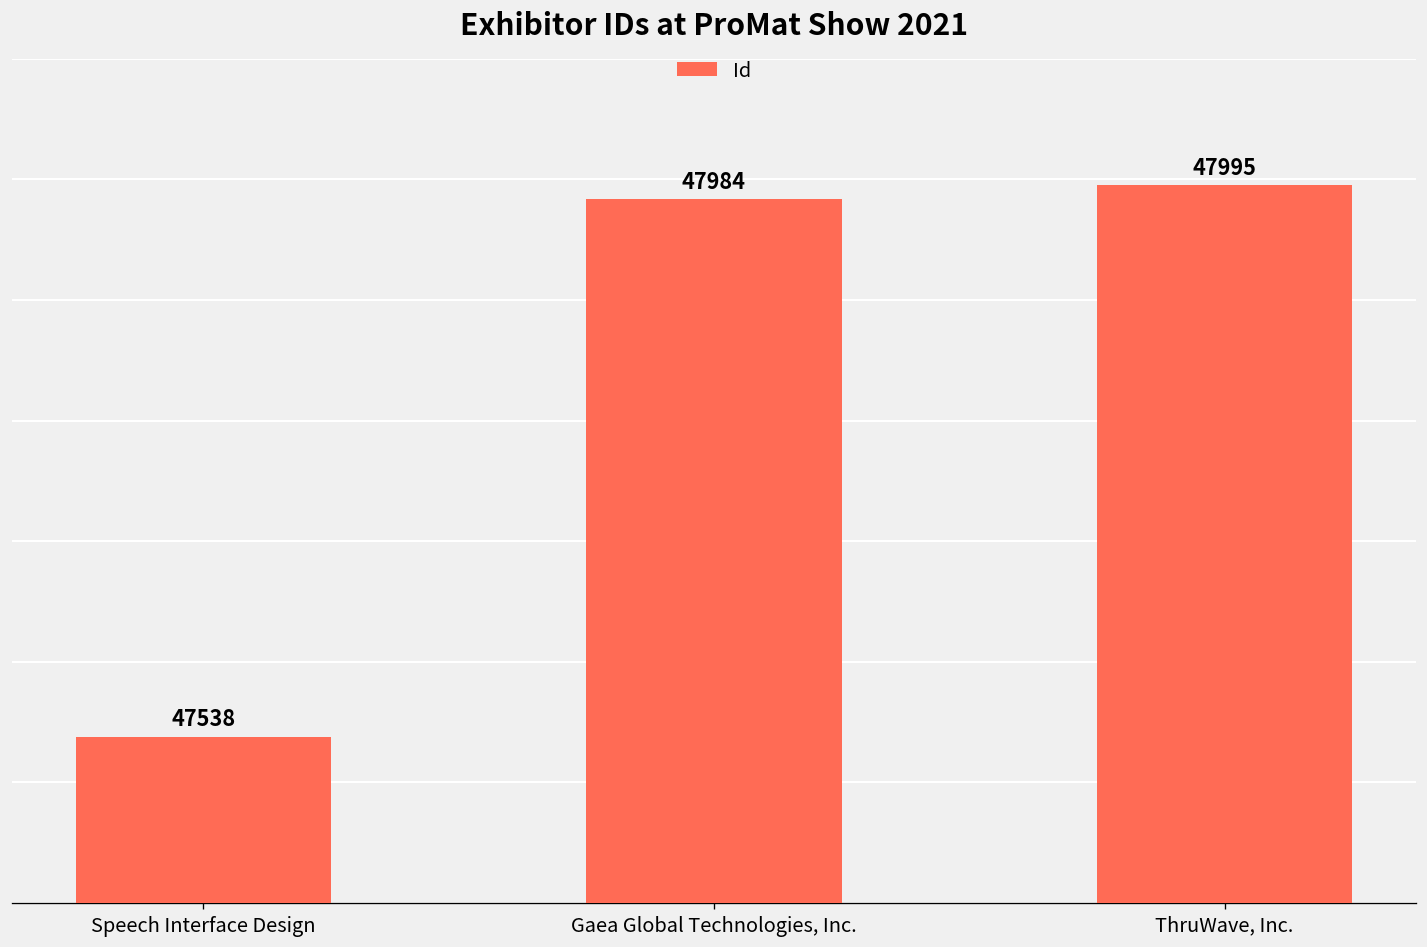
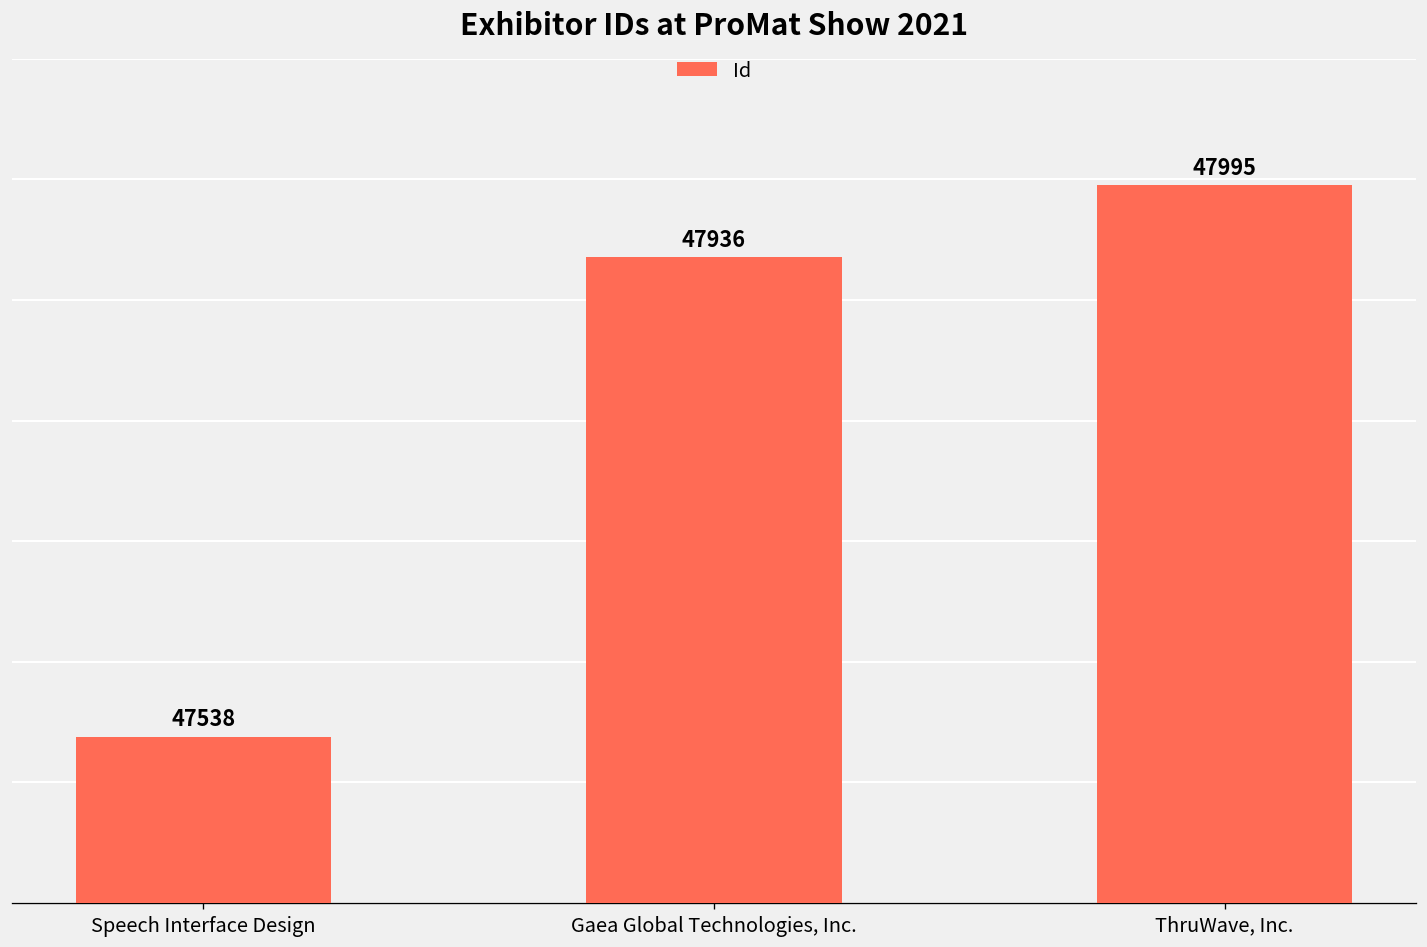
  {
    "Speech Interface Design": 47538,
-   "Gaea Global Technologies, Inc.": 47984,
+   "Gaea Global Technologies, Inc.": 47936,
    "ThruWave, Inc.": 47995
  }
